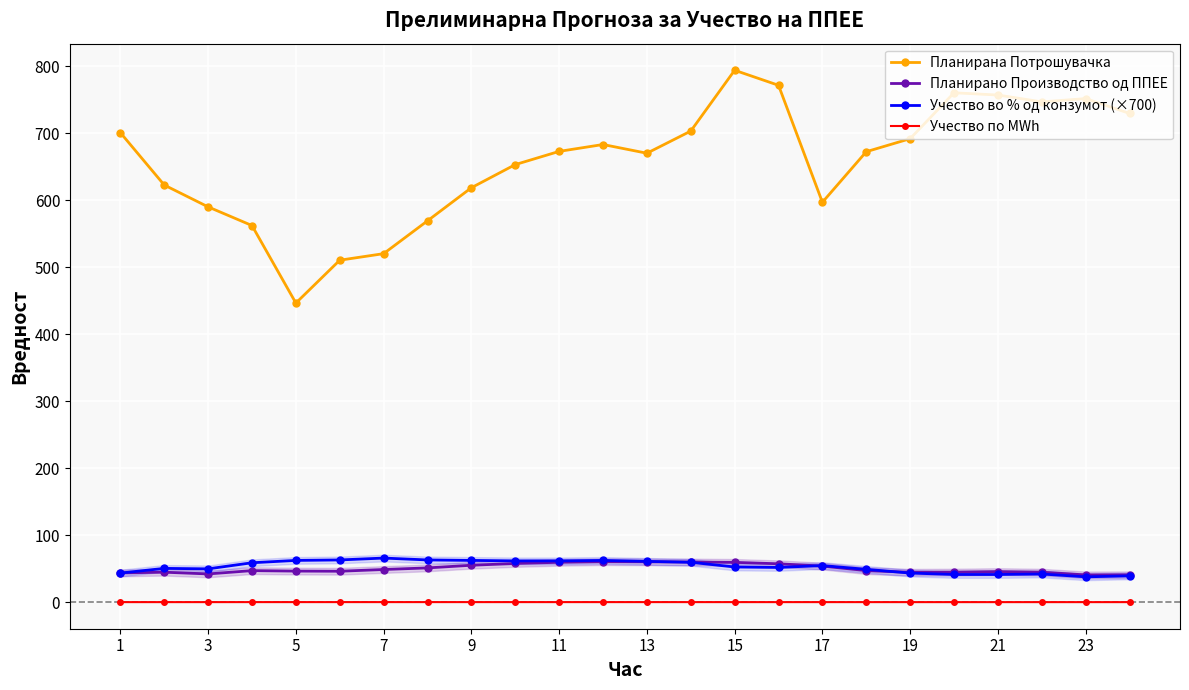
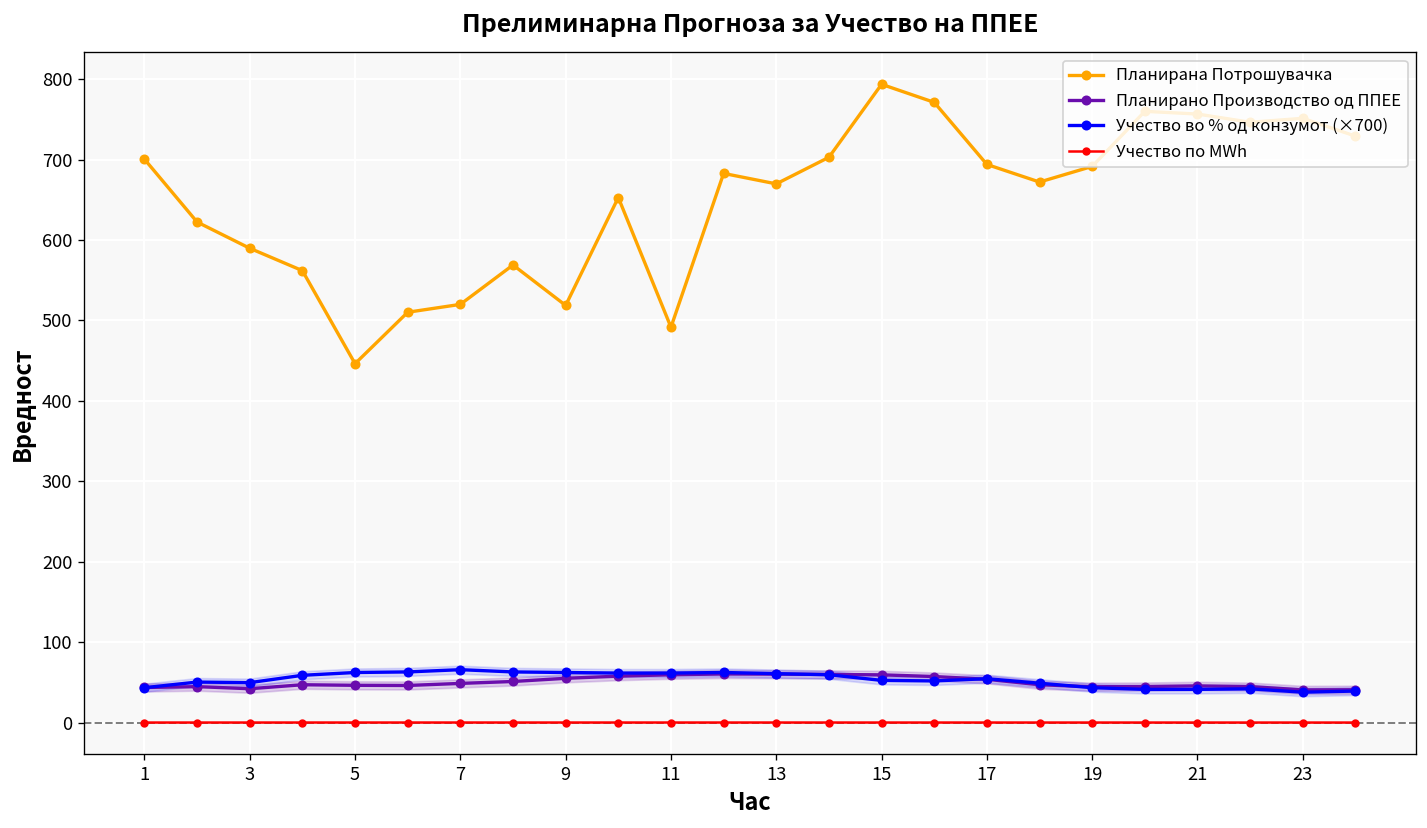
  {
    "Планирана Потрошувачка": {
      "1": 700,
      "3": 590,
      "5": 450,
      "7": 520,
-     "9": 620,
-     "11": 670,
+     "9": 520,
+     "11": 490,
      "13": 670,
      "15": 790,
-     "17": 600
+     "17": 690
    },
    "Учество по MWh": {
      "1": 0,
      "3": 0,
      "5": 0,
      "7": 0,
      "9": 0,
      "11": 0,
      "13": 0,
      "15": 0,
      "17": 0,
      "19": 0,
      "21": 0,
      "23": 0
    }
  }
